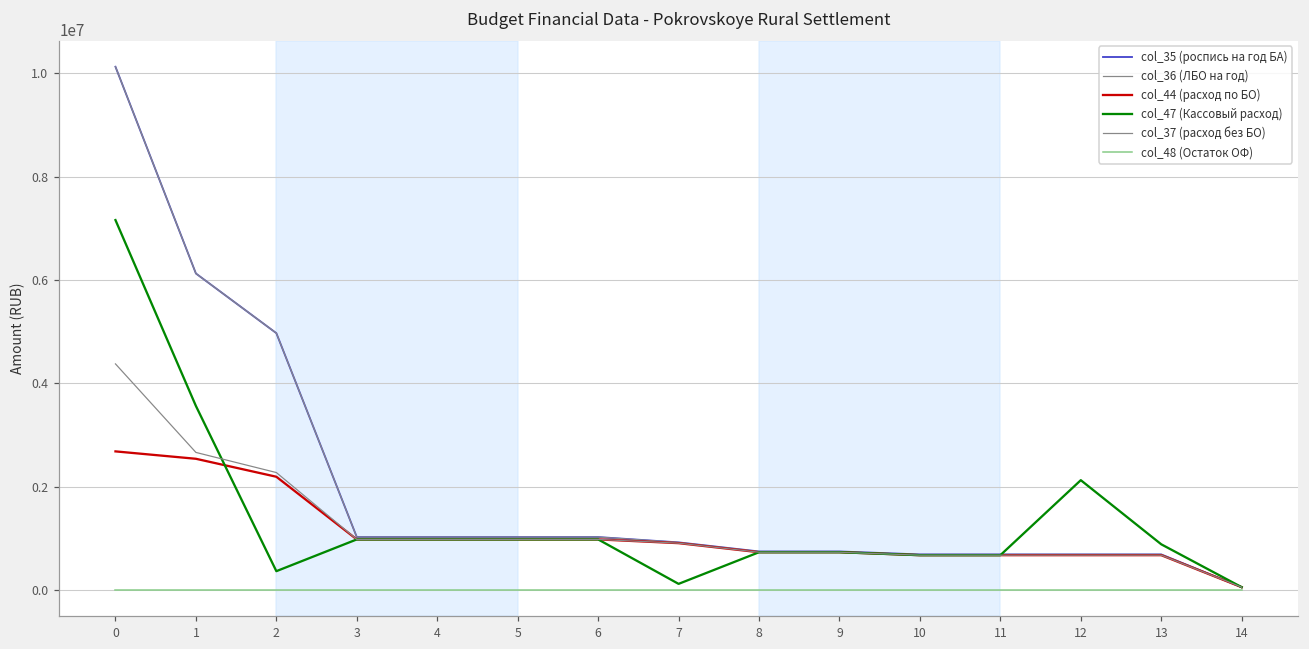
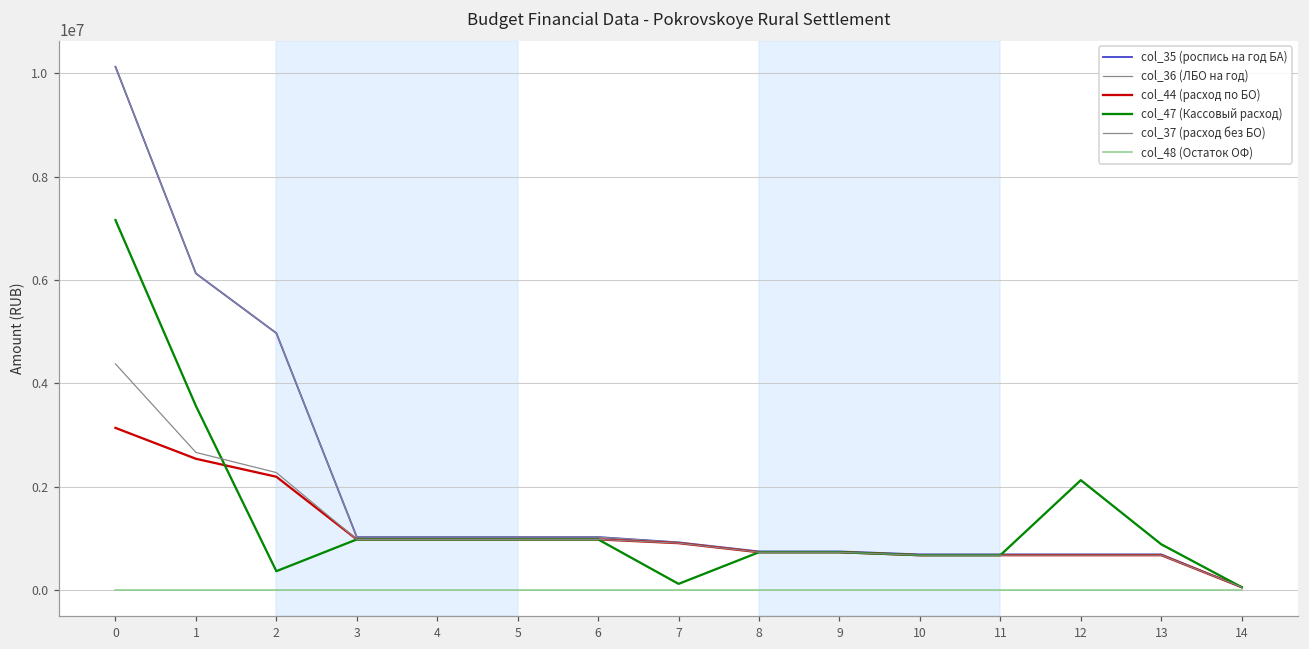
  {
    "col_44 (расход по БО)": {
-     "0": 2700000,
+     "0": 3100000,
      "1": 2500000,
      "2": 2200000
    },
    "col_47 (Кассовый расход)": {
      "0": 7200000,
      "1": 3600000,
      "2": 400000,
      "7": 100000,
      "12": 2100000,
      "13": 900000
    },
    "col_48 (Остаток ОФ)": {
      "0": 0,
      "1": 0,
      "2": 0,
      "3": 0,
      "4": 0,
      "5": 0,
      "6": 0,
      "7": 0,
      "8": 0,
      "9": 0,
      "10": 0,
      "11": 0,
      "12": 0,
      "13": 0,
      "14": 0
    }
  }
